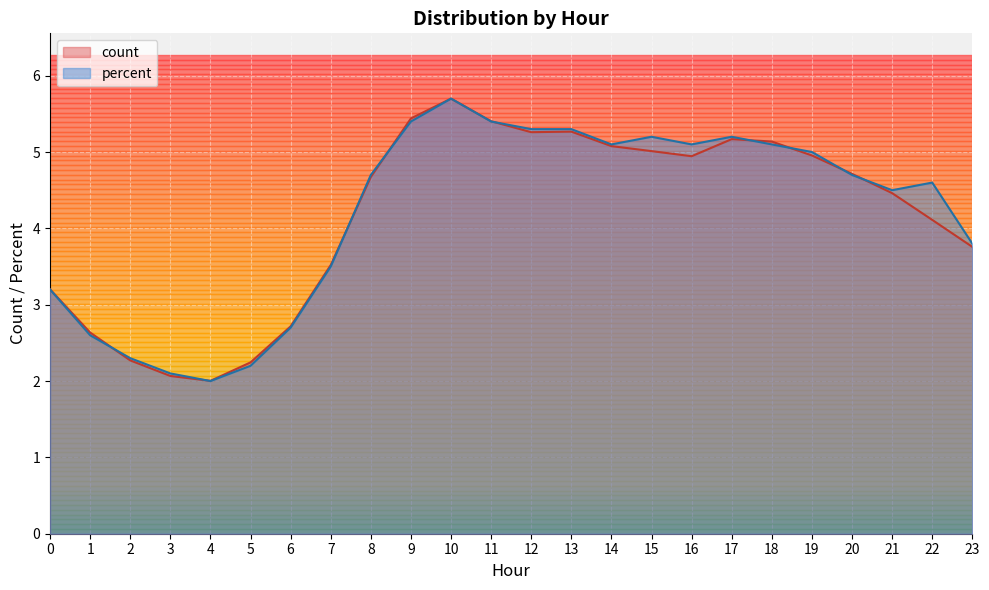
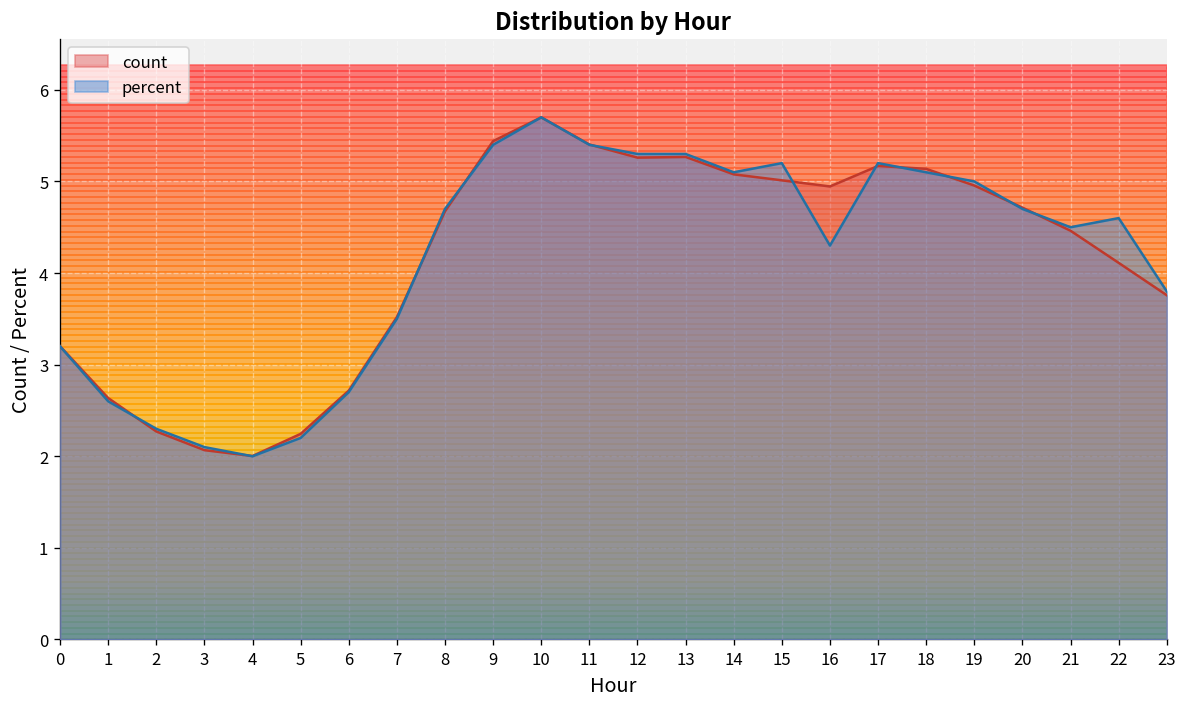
  {
    "count": {
      "1": 2.6,
      "5": 2.2,
      "9": 5.4,
      "12": 5.3,
      "15": 5.0,
      "16": 4.9,
      "18": 5.1,
      "19": 5.0,
      "21": 4.5,
      "22": 4.1,
      "23": 3.8
    },
    "percent": {
      "1": 2.6,
      "5": 2.2,
      "9": 5.4,
      "12": 5.3,
      "15": 5.2,
-     "16": 5.1,
+     "16": 4.3,
      "18": 5.1,
      "19": 5.0,
      "21": 4.5,
      "22": 4.6,
      "23": 3.8
    }
  }
